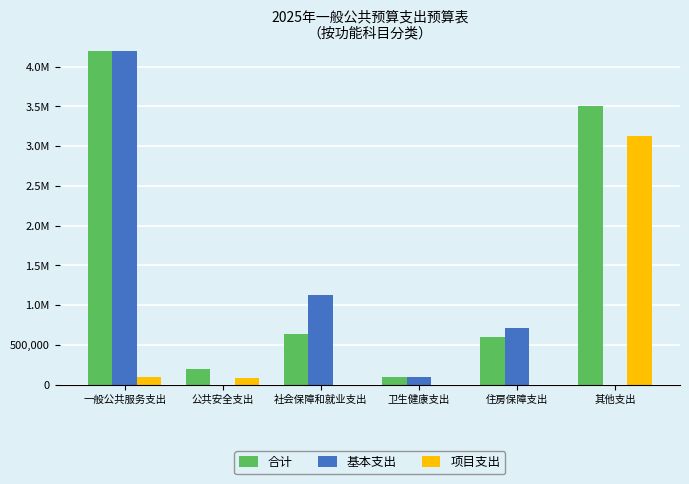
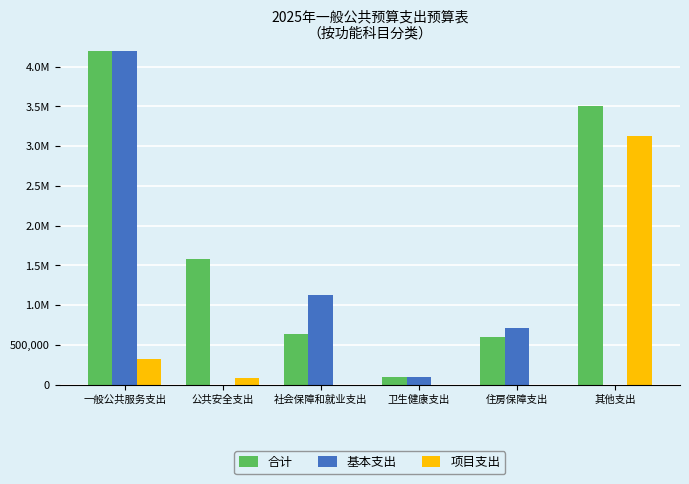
  {
    "合计": {
-     "公共安全支出": "200,000",
+     "公共安全支出": "1,600,000",
      "社会保障和就业支出": "600,000",
      "卫生健康支出": "100,000",
      "住房保障支出": "600,000",
      "其他支出": "3,500,000"
    },
    "基本支出": {
      "公共安全支出": "0",
      "社会保障和就业支出": "1,100,000",
      "卫生健康支出": "100,000",
      "住房保障支出": "700,000",
      "其他支出": "0"
    },
    "项目支出": {
-     "一般公共服务支出": "100,000",
+     "一般公共服务支出": "300,000",
      "公共安全支出": "100,000",
      "社会保障和就业支出": "0",
      "卫生健康支出": "0",
      "住房保障支出": "0",
      "其他支出": "3,100,000"
    }
  }
